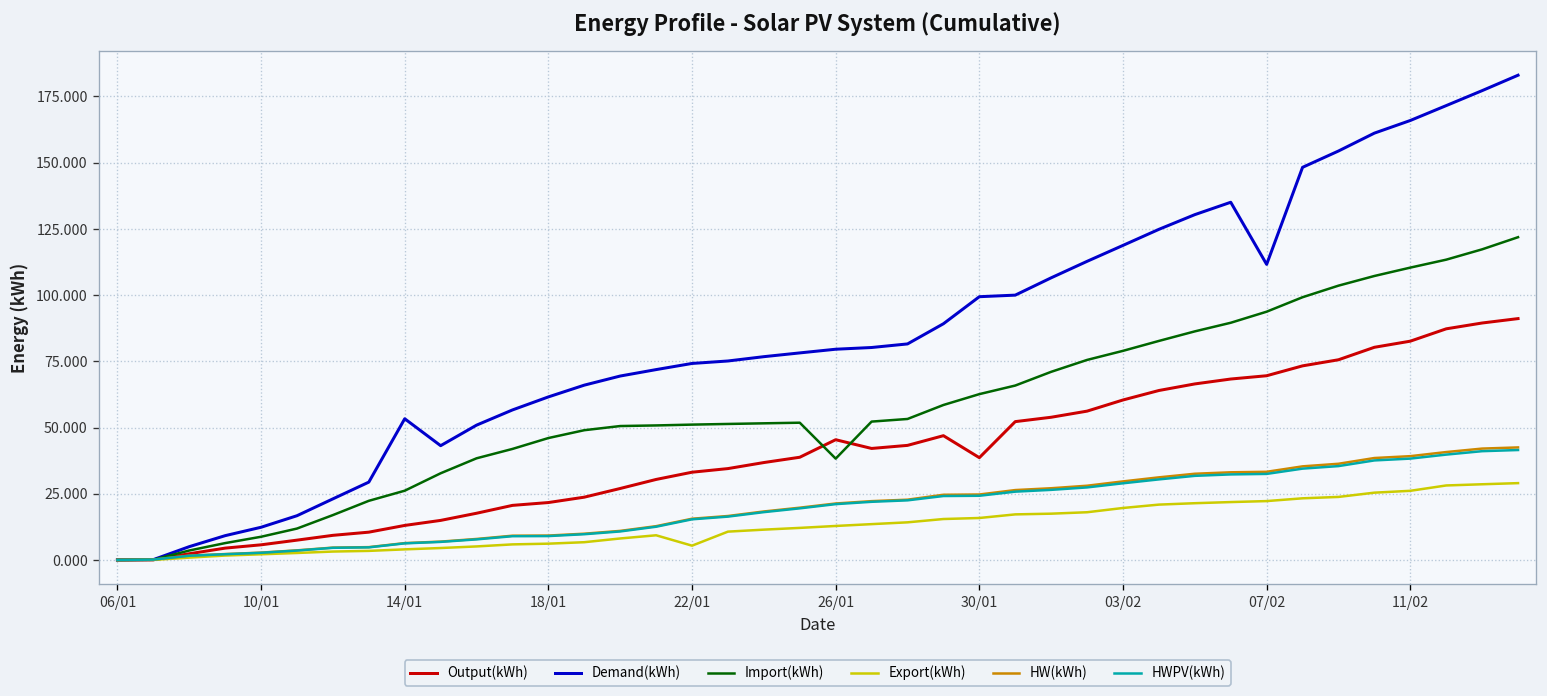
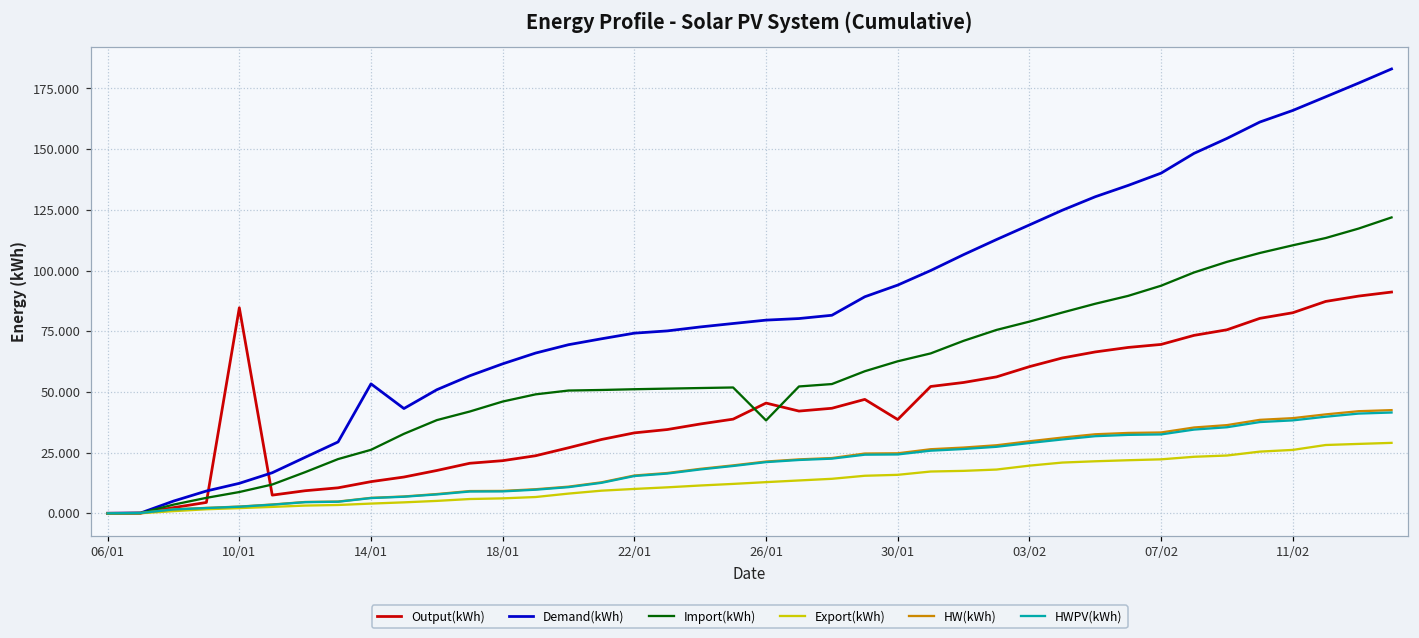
  {
    "Output(kWh)": {
-     "10/01": 6,
+     "10/01": 85,
      "14/01": 13,
      "18/01": 22,
      "22/01": 33,
      "26/01": 45,
      "30/01": 39,
      "03/02": 60,
      "07/02": 70,
      "11/02": 83
    },
    "Demand(kWh)": {
      "10/01": 12,
      "14/01": 53,
      "18/01": 62,
      "22/01": 74,
      "26/01": 80,
-     "30/01": 99,
+     "30/01": 94,
      "03/02": 119,
-     "07/02": 112,
+     "07/02": 140,
      "11/02": 166
    },
    "Import(kWh)": {
      "10/01": 9,
      "14/01": 26,
      "18/01": 46,
      "22/01": 51,
      "26/01": 38,
      "30/01": 63,
      "03/02": 79,
      "07/02": 94,
      "11/02": 110
    },
    "Export(kWh)": {
      "14/01": 4,
      "18/01": 6,
-     "22/01": 5,
+     "22/01": 10,
      "26/01": 13,
      "30/01": 16,
      "03/02": 20,
      "07/02": 22,
      "11/02": 26
    }
  }
